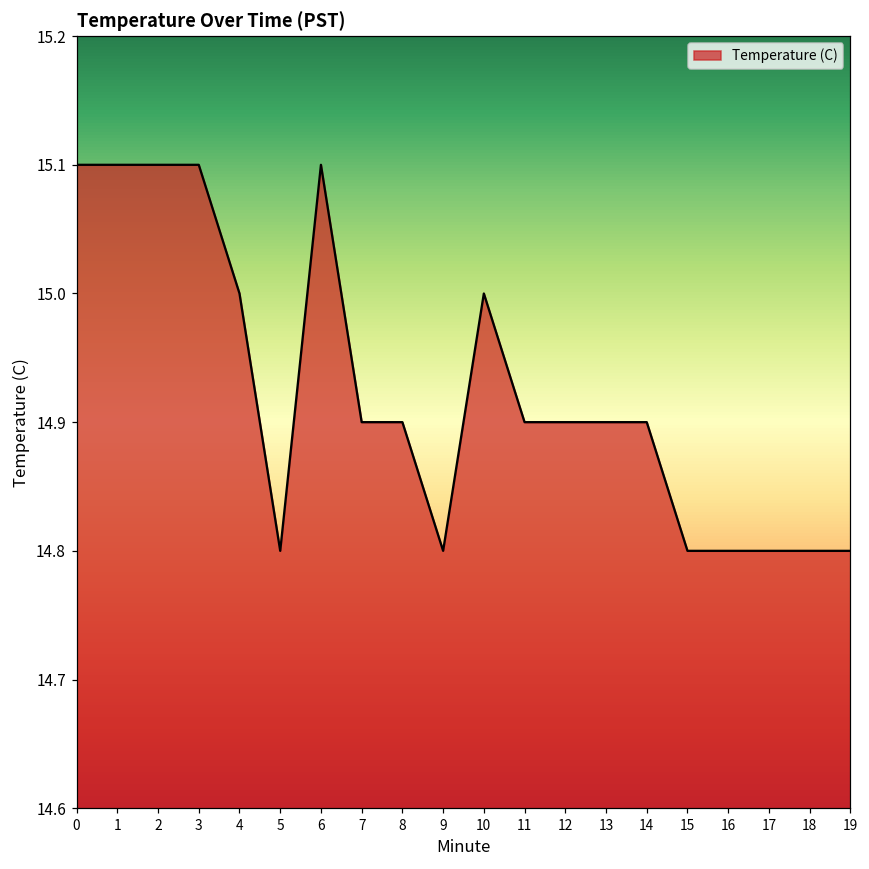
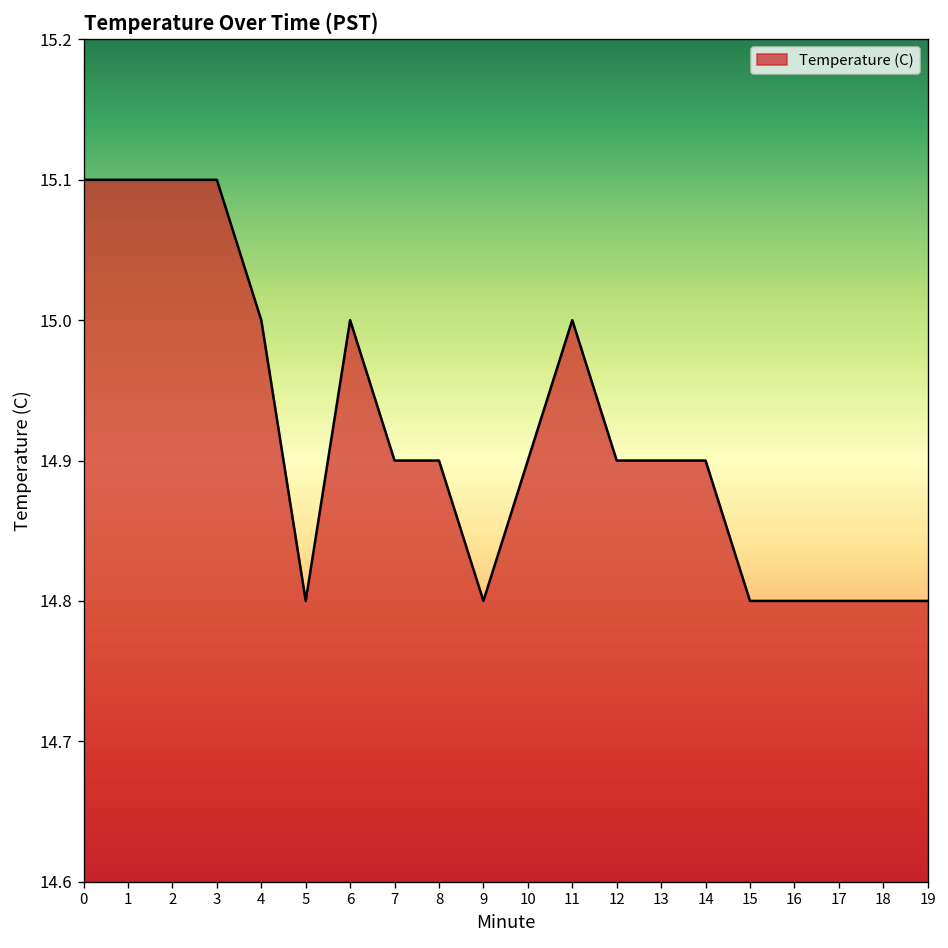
  {
    "0": 15.1,
    "1": 15.1,
    "2": 15.1,
    "3": 15.1,
    "4": 15.0,
    "5": 14.8,
-   "6": 15.1,
+   "6": 15.0,
    "7": 14.9,
    "8": 14.9,
    "9": 14.8,
-   "10": 15.0,
-   "11": 14.9,
+   "10": 14.9,
+   "11": 15.0,
    "12": 14.9,
    "13": 14.9,
    "14": 14.9,
    "15": 14.8,
    "16": 14.8,
    "17": 14.8,
    "18": 14.8,
    "19": 14.8
  }
